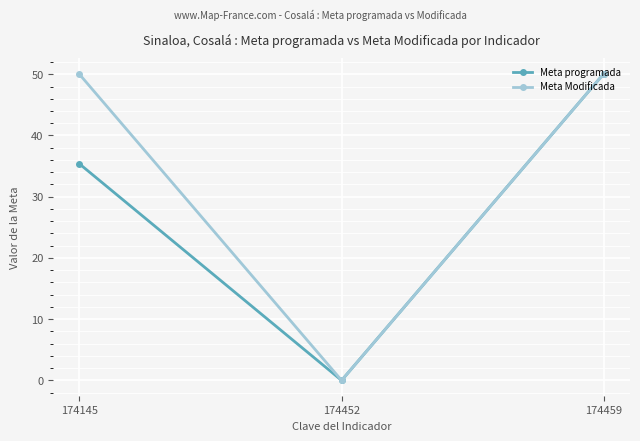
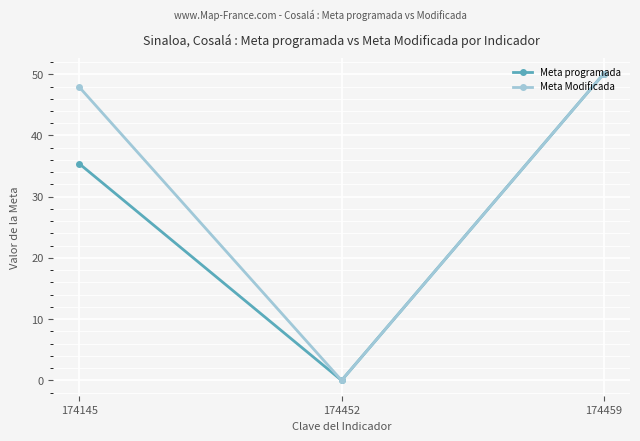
  {
    "Meta programada": {
      "174145": 35
    },
    "Meta Modificada": {
-     "174145": 50
+     "174145": 48
    }
  }
